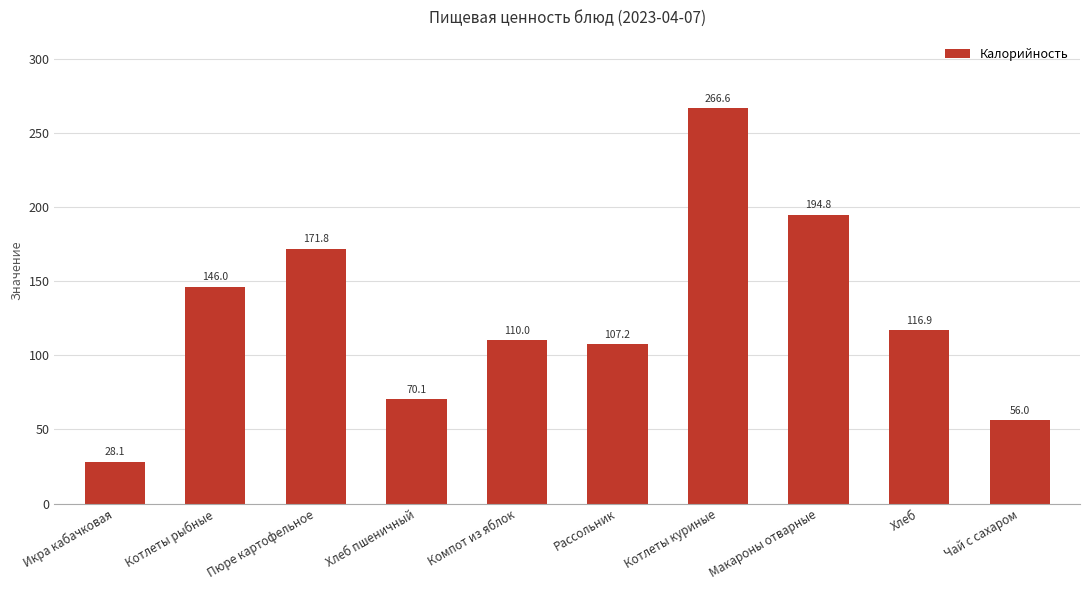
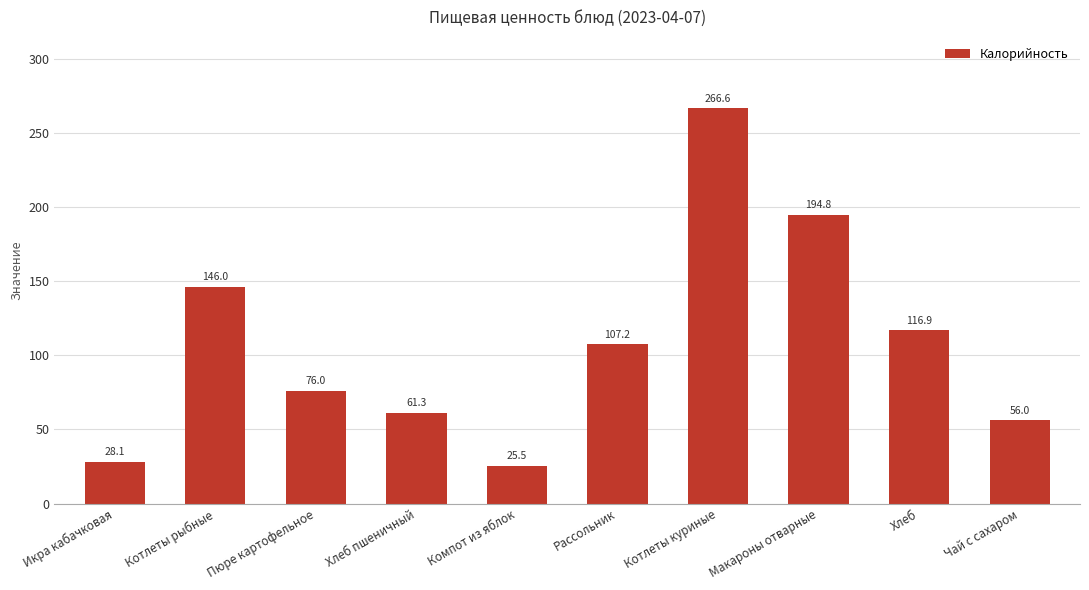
  {
    "Икра кабачковая": 28.1,
    "Котлеты рыбные": 146.0,
-   "Пюре картофельное": 171.8,
-   "Хлеб пшеничный": 70.1,
-   "Компот из яблок": 110.0,
+   "Пюре картофельное": 76.0,
+   "Хлеб пшеничный": 61.3,
+   "Компот из яблок": 25.5,
    "Рассольник": 107.2,
    "Котлеты куриные": 266.6,
    "Макароны отварные": 194.8,
    "Хлеб": 116.9,
    "Чай с сахаром": 56.0
  }
